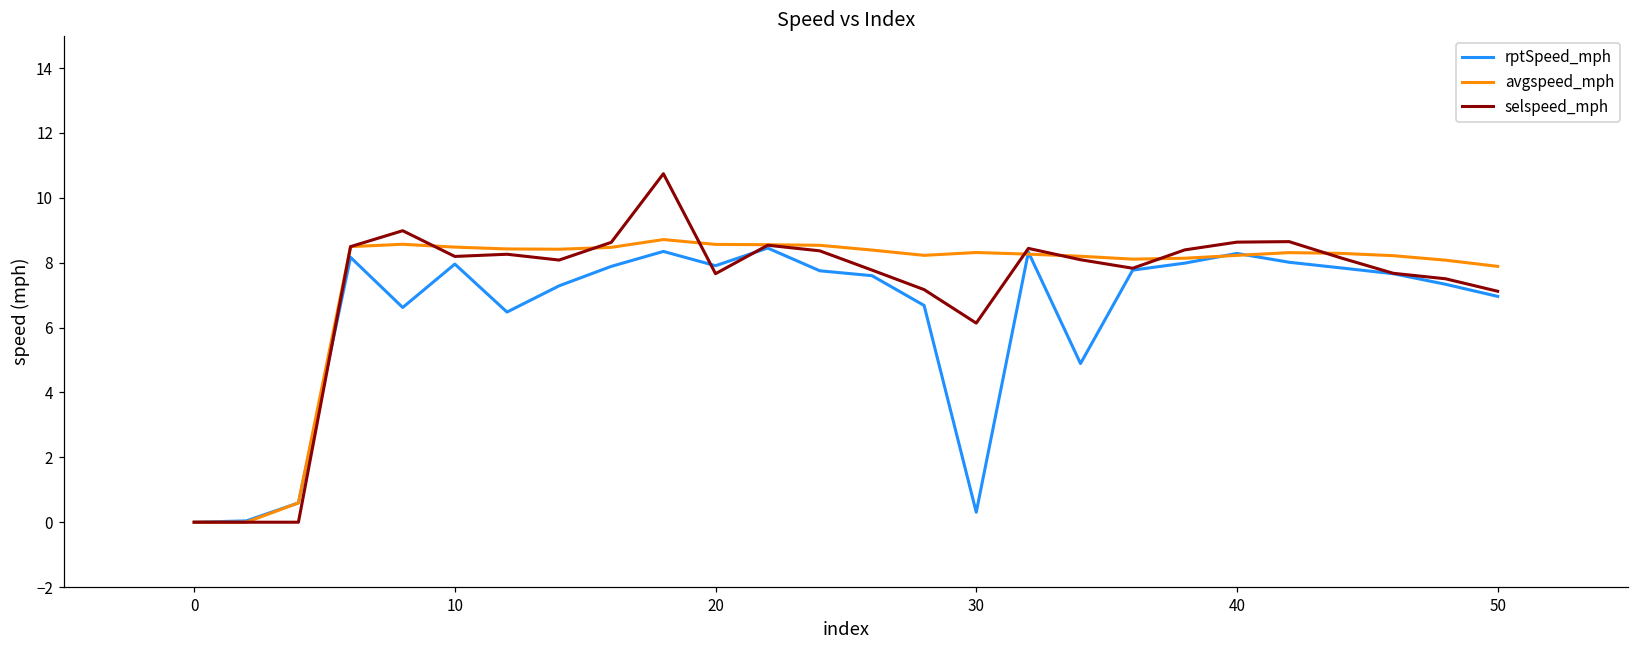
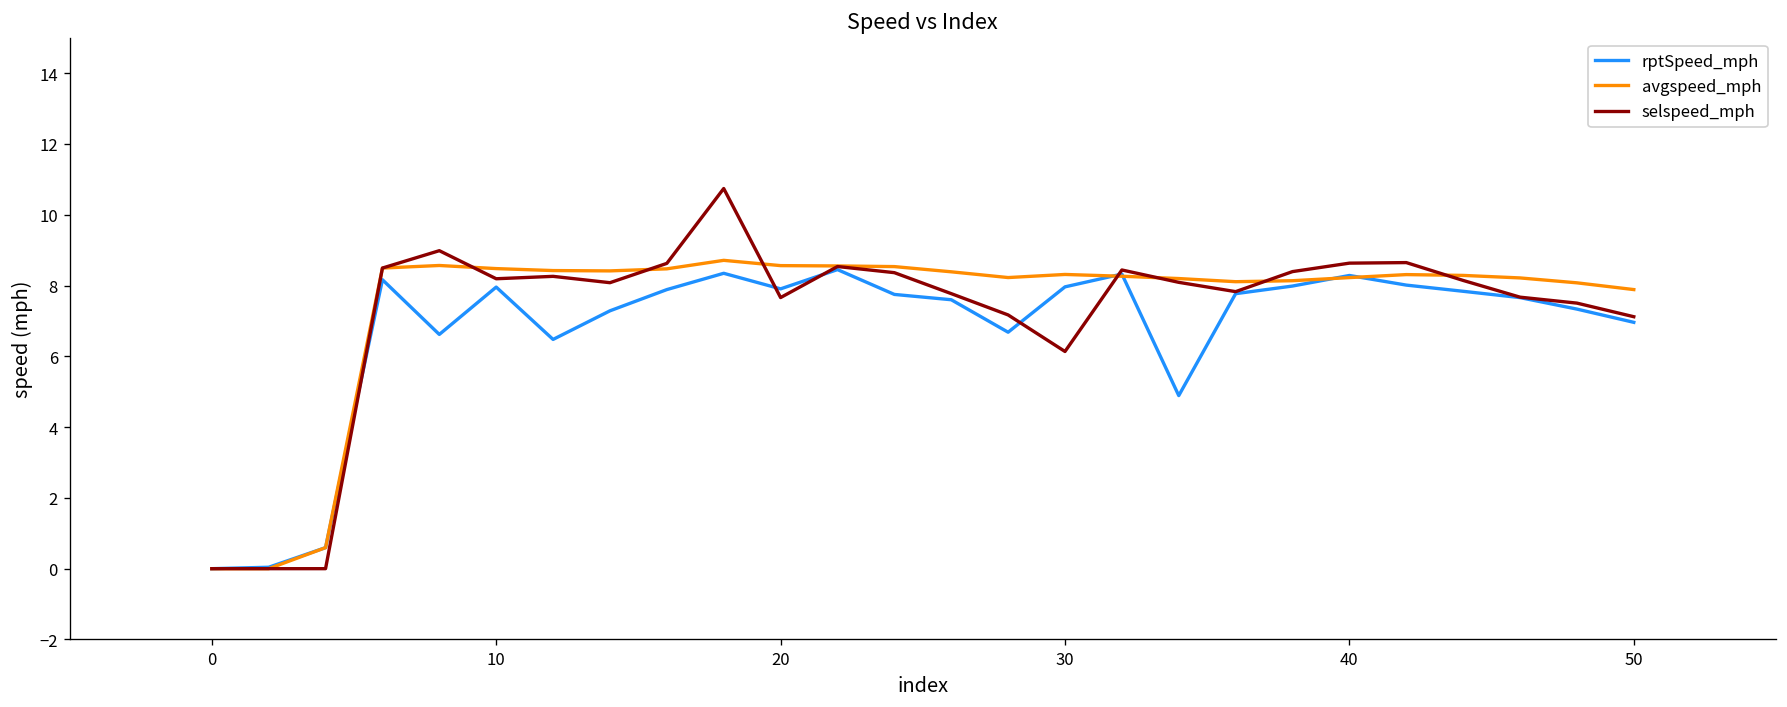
  {
    "rptSpeed_mph": {
      "10": 8.0,
      "20": 7.9,
-     "30": 0.3,
+     "30": 8.0,
      "50": 7.0
    },
    "avgspeed_mph": {
      "10": 8.5,
      "20": 8.6,
      "30": 8.3,
      "50": 7.9
    },
    "selspeed_mph": {
      "10": 8.2,
      "20": 7.7,
      "30": 6.1,
      "40": 8.6,
      "50": 7.1
    }
  }
